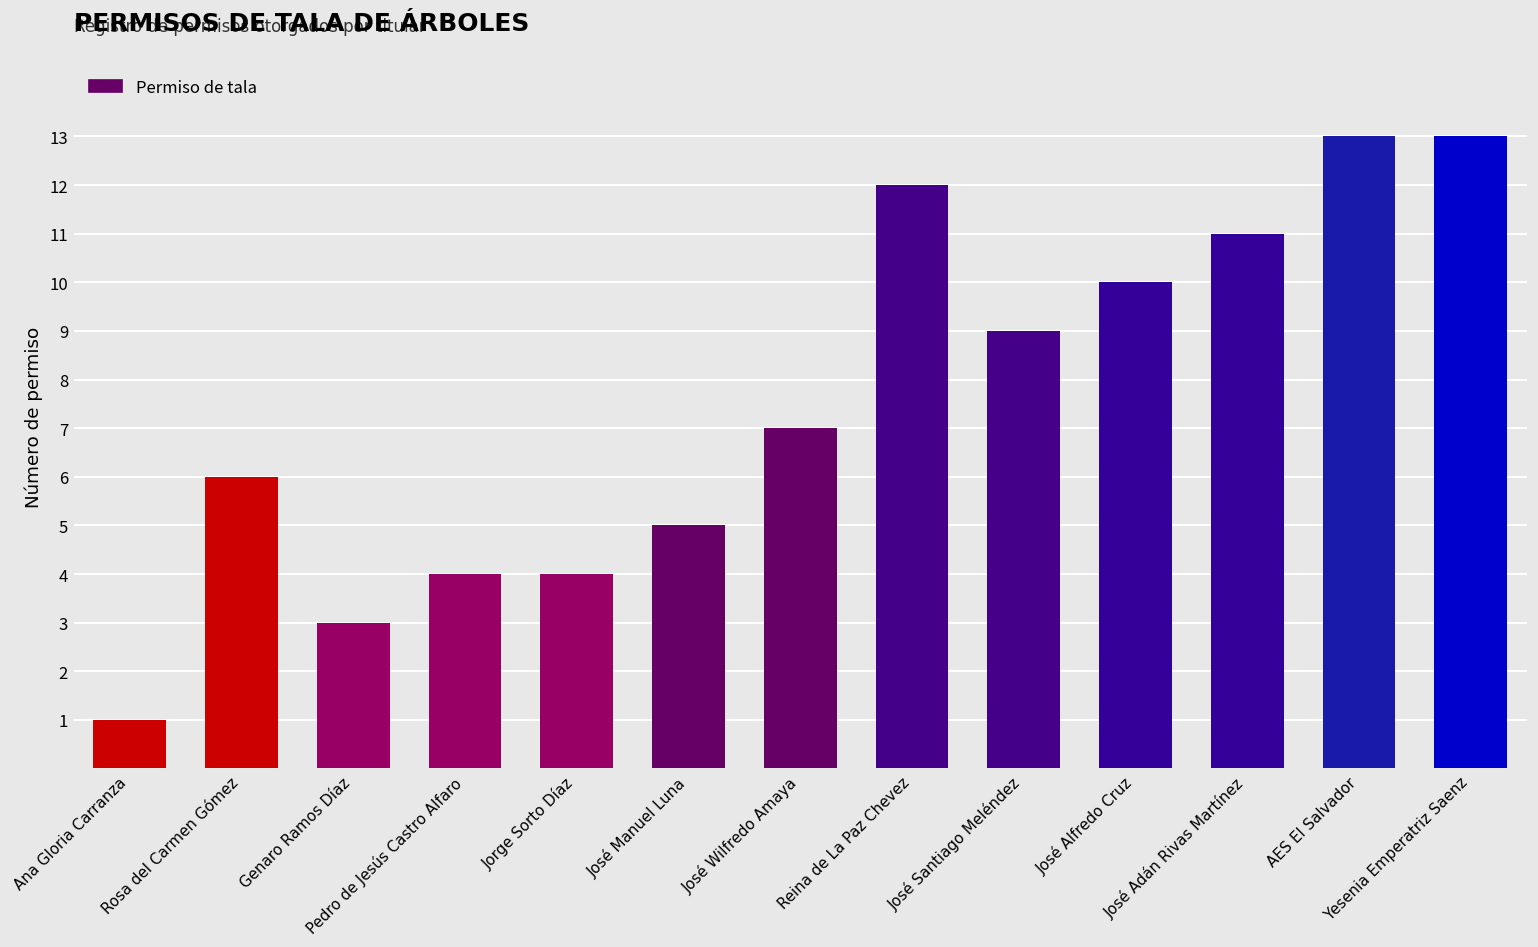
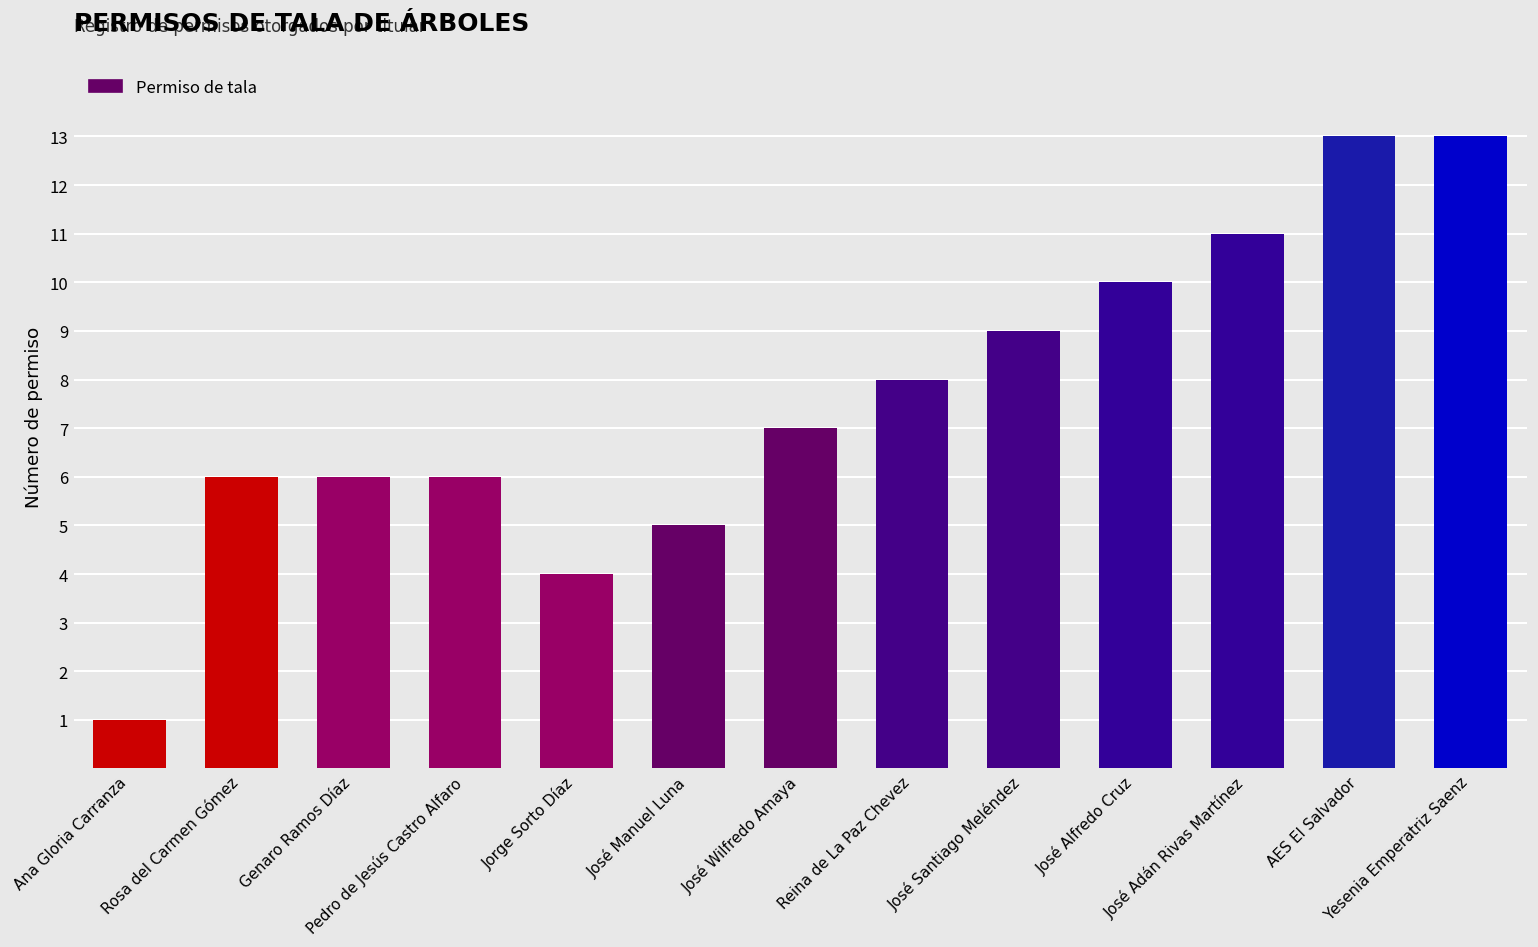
  {
    "Ana Gloria Carranza": 1,
    "Rosa del Carmen Gómez": 6,
-   "Genaro Ramos Díaz": 3,
-   "Pedro de Jesús Castro Alfaro": 4,
+   "Genaro Ramos Díaz": 6,
+   "Pedro de Jesús Castro Alfaro": 6,
    "Jorge Sorto Díaz": 4,
    "José Manuel Luna": 5,
    "José Wilfredo Amaya": 7,
-   "Reina de La Paz Chevez": 12,
+   "Reina de La Paz Chevez": 8,
    "José Santiago Meléndez": 9,
    "José Alfredo Cruz": 10,
    "José Adán Rivas Martínez": 11,
    "AES El Salvador": 13,
    "Yesenia Emperatriz Saenz": 13
  }
